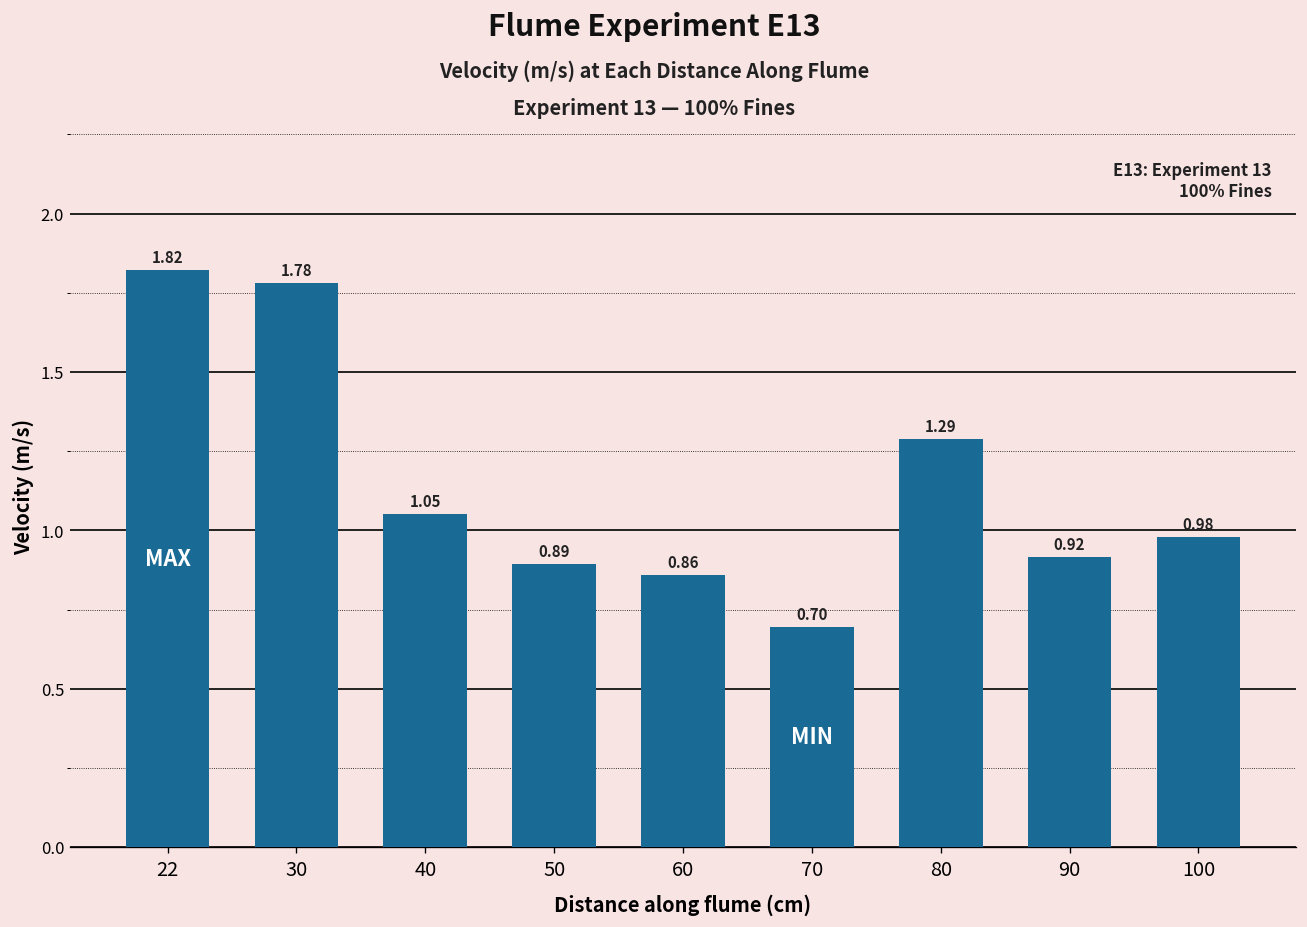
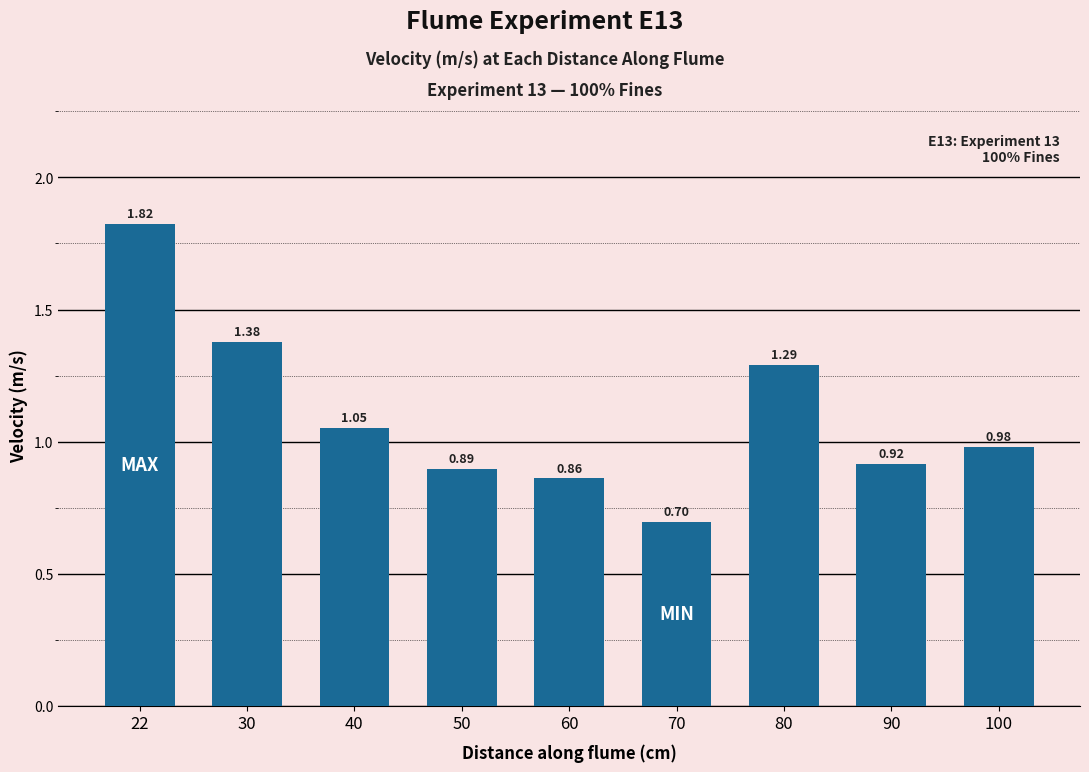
  {
    "22": 1.82,
-   "30": 1.78,
+   "30": 1.38,
    "40": 1.05,
    "50": 0.89,
    "60": 0.86,
    "70": 0.70,
    "80": 1.29,
    "90": 0.92,
    "100": 0.98
  }
